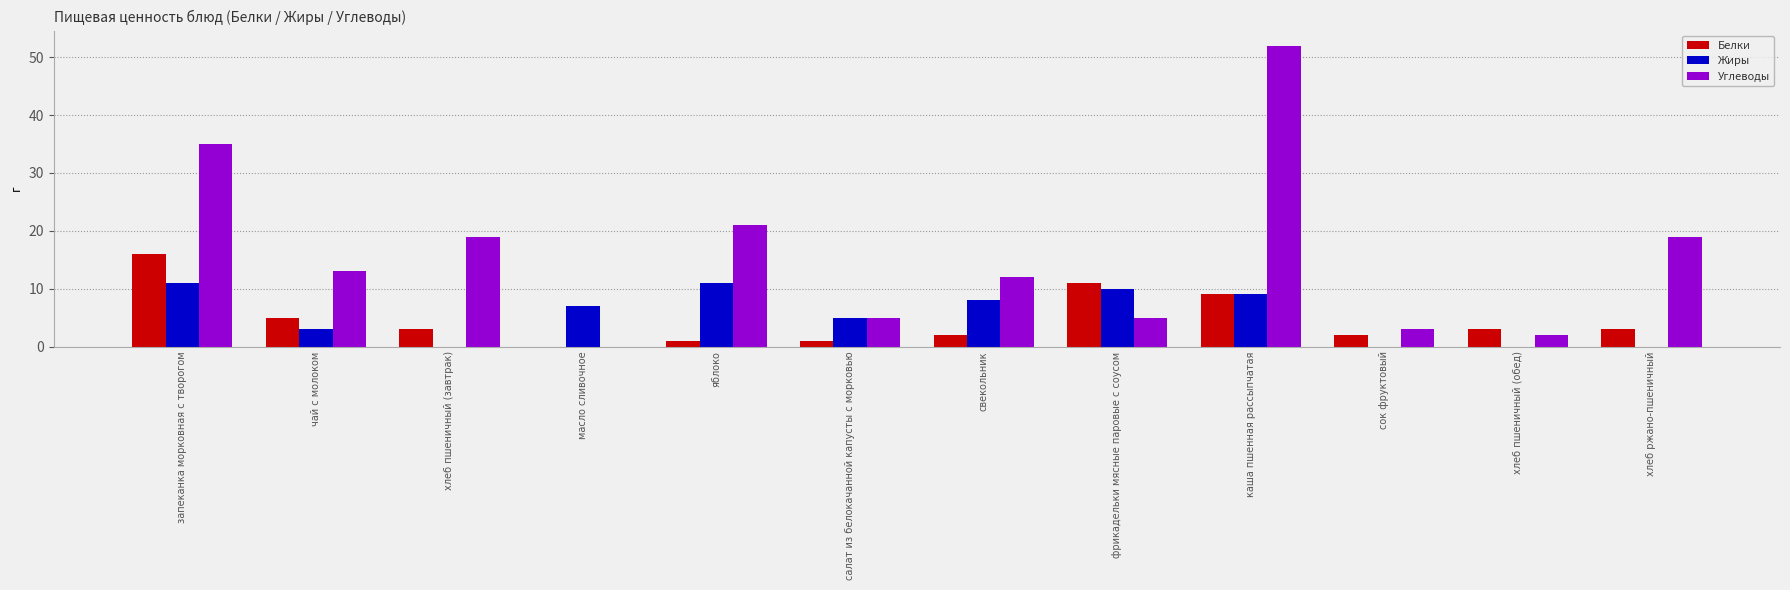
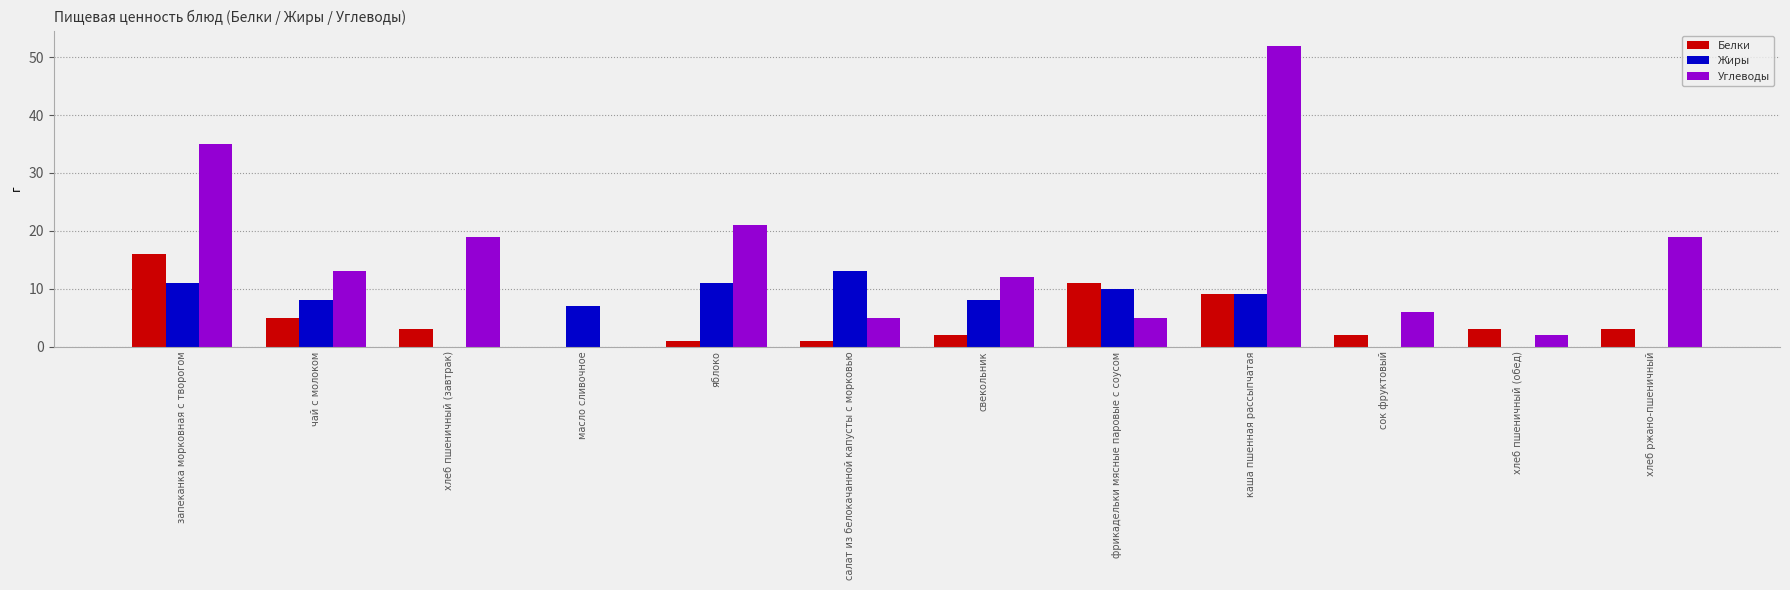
  {
    "Белки": {
      "запеканка морковная с творогом": 16,
      "чай с молоком": 5,
      "хлеб пшеничный (завтрак)": 3,
      "масло сливочное": 0,
      "яблоко": 1,
      "салат из белокачанной капусты с морковью": 1,
      "свекольник": 2,
      "фрикадельки мясные паровые с соусом": 11,
      "каша пшенная рассыпчатая": 9,
      "сок фруктовый": 2,
      "хлеб пшеничный (обед)": 3,
      "хлеб ржано-пшеничный": 3
    },
    "Жиры": {
      "запеканка морковная с творогом": 11,
-     "чай с молоком": 3,
+     "чай с молоком": 8,
      "хлеб пшеничный (завтрак)": 0,
      "масло сливочное": 7,
      "яблоко": 11,
-     "салат из белокачанной капусты с морковью": 5,
+     "салат из белокачанной капусты с морковью": 13,
      "свекольник": 8,
      "фрикадельки мясные паровые с соусом": 10,
      "каша пшенная рассыпчатая": 9,
      "сок фруктовый": 0,
      "хлеб пшеничный (обед)": 0,
      "хлеб ржано-пшеничный": 0
    },
    "Углеводы": {
      "запеканка морковная с творогом": 35,
      "чай с молоком": 13,
      "хлеб пшеничный (завтрак)": 19,
      "масло сливочное": 0,
      "яблоко": 21,
      "салат из белокачанной капусты с морковью": 5,
      "свекольник": 12,
      "фрикадельки мясные паровые с соусом": 5,
      "каша пшенная рассыпчатая": 52,
-     "сок фруктовый": 3,
+     "сок фруктовый": 6,
      "хлеб пшеничный (обед)": 2,
      "хлеб ржано-пшеничный": 19
    }
  }
